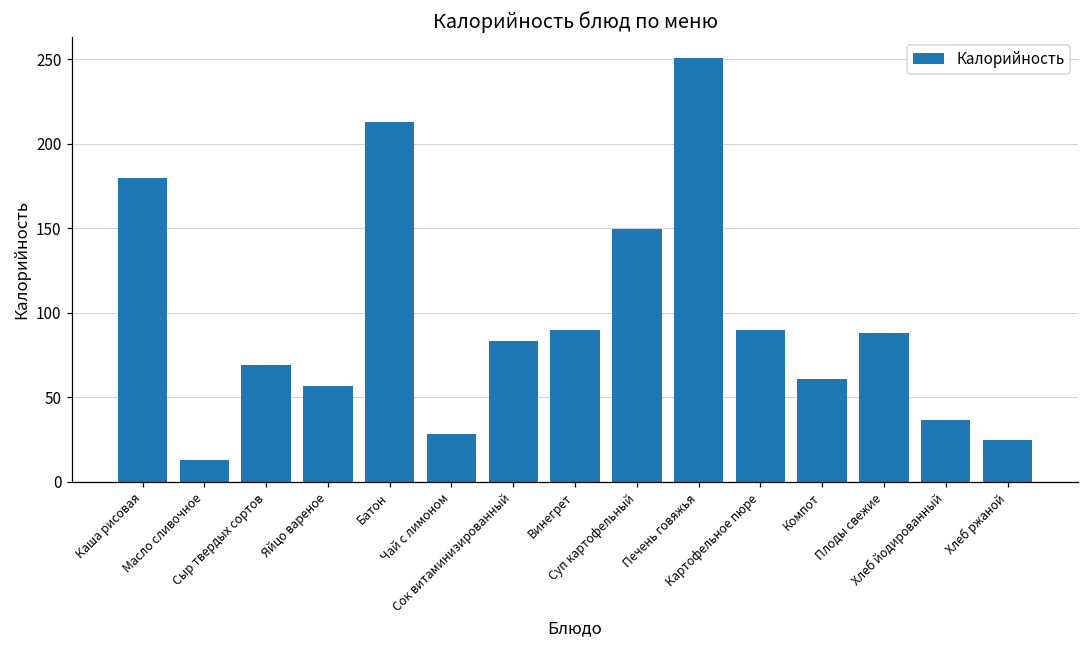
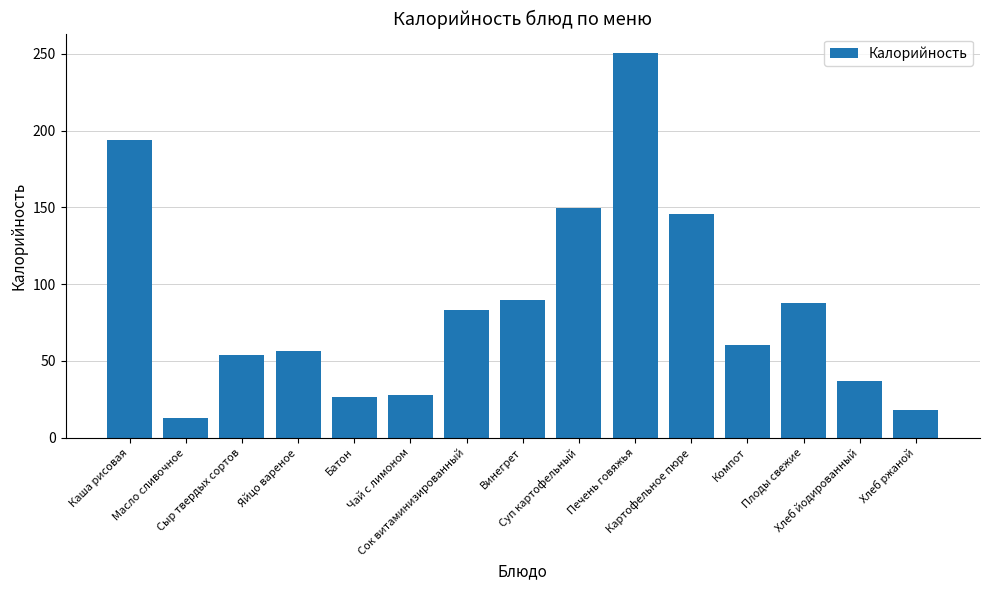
  {
-   "Каша рисовая": 180,
+   "Каша рисовая": 194,
    "Масло сливочное": 13,
-   "Сыр твердых сортов": 69,
+   "Сыр твердых сортов": 54,
    "Яйцо вареное": 57,
-   "Батон": 213,
+   "Батон": 27,
    "Чай с лимоном": 28,
    "Сок витаминизированный": 83,
    "Винегрет": 90,
    "Суп картофельный": 150,
    "Печень говяжья": 251,
-   "Картофельное пюре": 90,
+   "Картофельное пюре": 146,
    "Компот": 61,
    "Плоды свежие": 88,
    "Хлеб йодированный": 37,
-   "Хлеб ржаной": 25
+   "Хлеб ржаной": 18
  }
